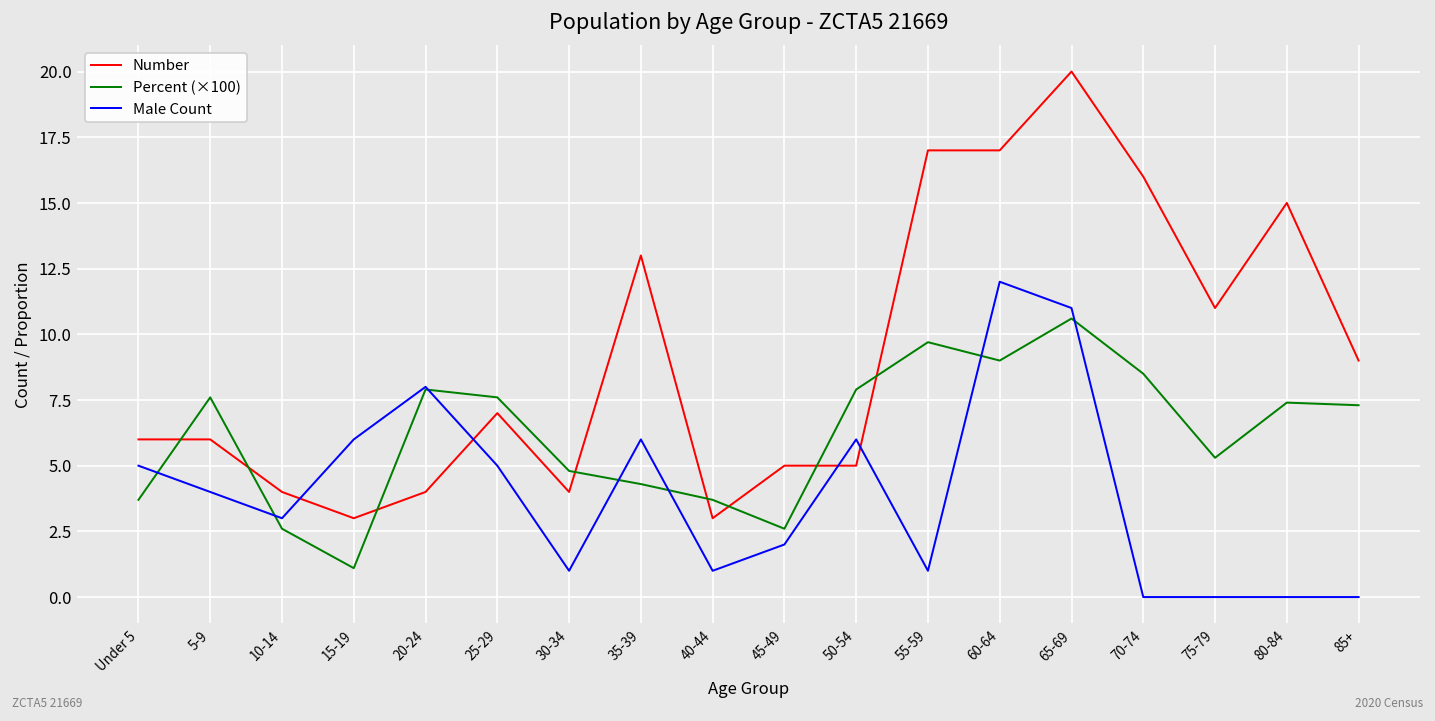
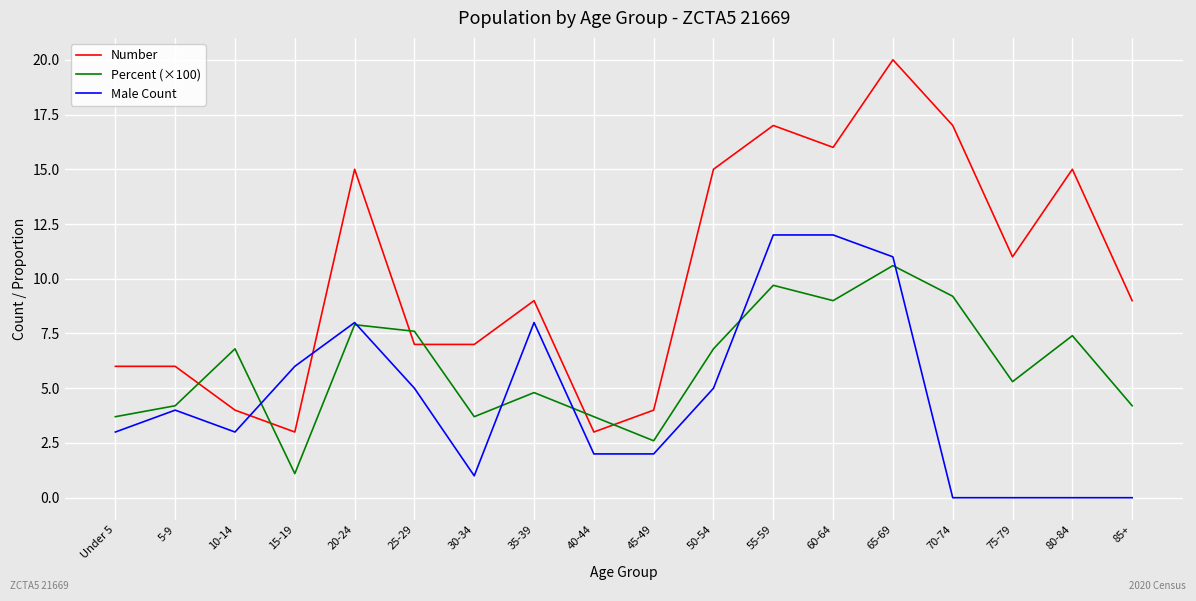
  {
    "Number": {
      "Under 5": 6,
      "5-9": 6,
      "10-14": 4,
      "15-19": 3,
-     "20-24": 4,
+     "20-24": 15,
      "25-29": 7,
-     "30-34": 4,
-     "35-39": 13,
+     "30-34": 7,
+     "35-39": 9,
      "40-44": 3,
-     "45-49": 5,
-     "50-54": 5,
+     "45-49": 4,
+     "50-54": 15,
      "55-59": 17,
-     "60-64": 17,
+     "60-64": 16,
      "65-69": 20,
-     "70-74": 16,
+     "70-74": 17,
      "75-79": 11,
      "80-84": 15,
      "85+": 9
    },
    "Percent (×100)": {
      "Under 5": 3.7,
-     "5-9": 7.6,
-     "10-14": 2.6,
+     "5-9": 4.2,
+     "10-14": 6.8,
      "15-19": 1.1,
      "25-29": 7.6,
-     "30-34": 4.8,
-     "35-39": 4.3,
+     "30-34": 3.7,
+     "35-39": 4.8,
      "40-44": 3.7,
      "45-49": 2.6,
-     "50-54": 7.9,
+     "50-54": 6.8,
      "55-59": 9.7,
      "60-64": 9.0,
      "65-69": 10.6,
-     "70-74": 8.5,
+     "70-74": 9.2,
      "75-79": 5.3,
      "80-84": 7.4,
-     "85+": 7.3
+     "85+": 4.2
    },
    "Male Count": {
-     "Under 5": 5,
+     "Under 5": 3,
      "5-9": 4,
      "10-14": 3,
      "15-19": 6,
      "25-29": 5,
      "30-34": 1,
-     "35-39": 6,
-     "40-44": 1,
+     "35-39": 8,
+     "40-44": 2,
      "45-49": 2,
-     "50-54": 6,
-     "55-59": 1,
+     "50-54": 5,
+     "55-59": 12,
      "60-64": 12,
      "65-69": 11,
      "70-74": 0,
      "75-79": 0,
      "80-84": 0,
      "85+": 0
    }
  }
